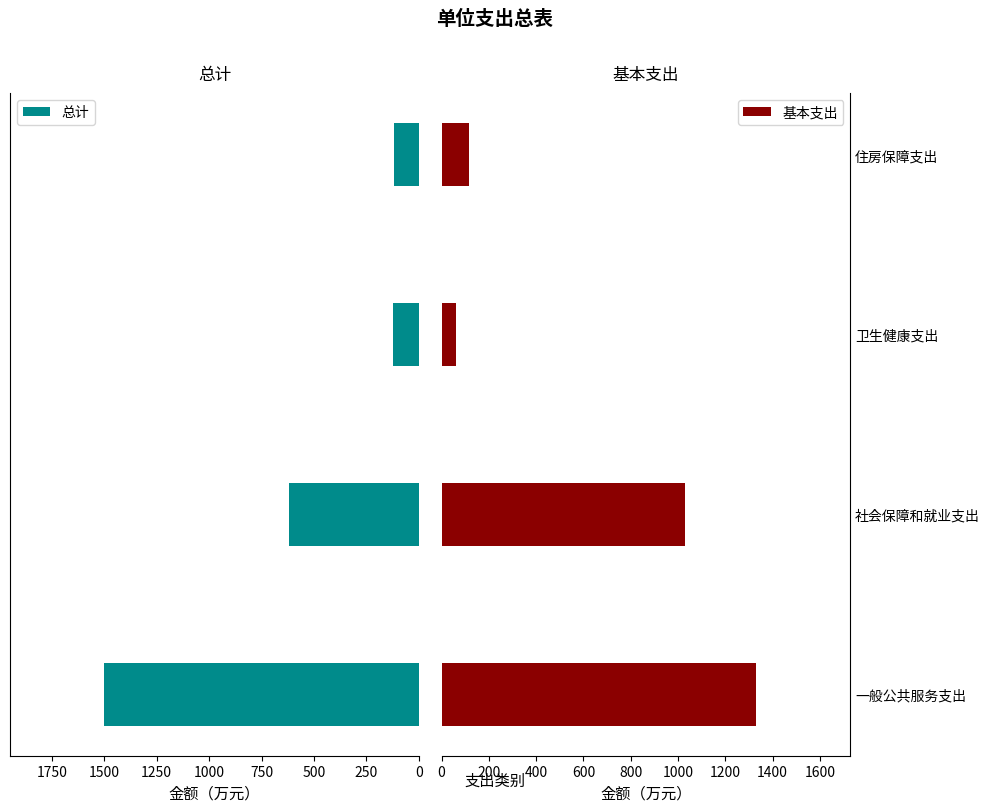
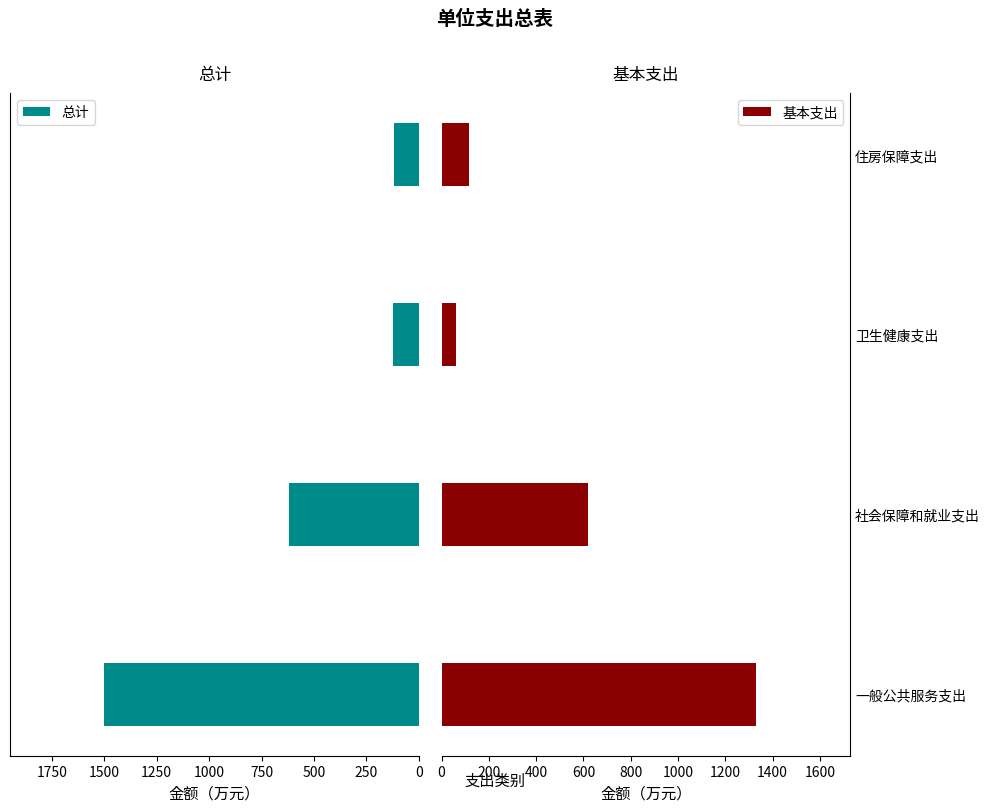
  {
    "基本支出": {
      "住房保障支出": 120,
      "卫生健康支出": 60,
-     "社会保障和就业支出": 1030,
+     "社会保障和就业支出": 620,
      "一般公共服务支出": 1330
    }
  }
